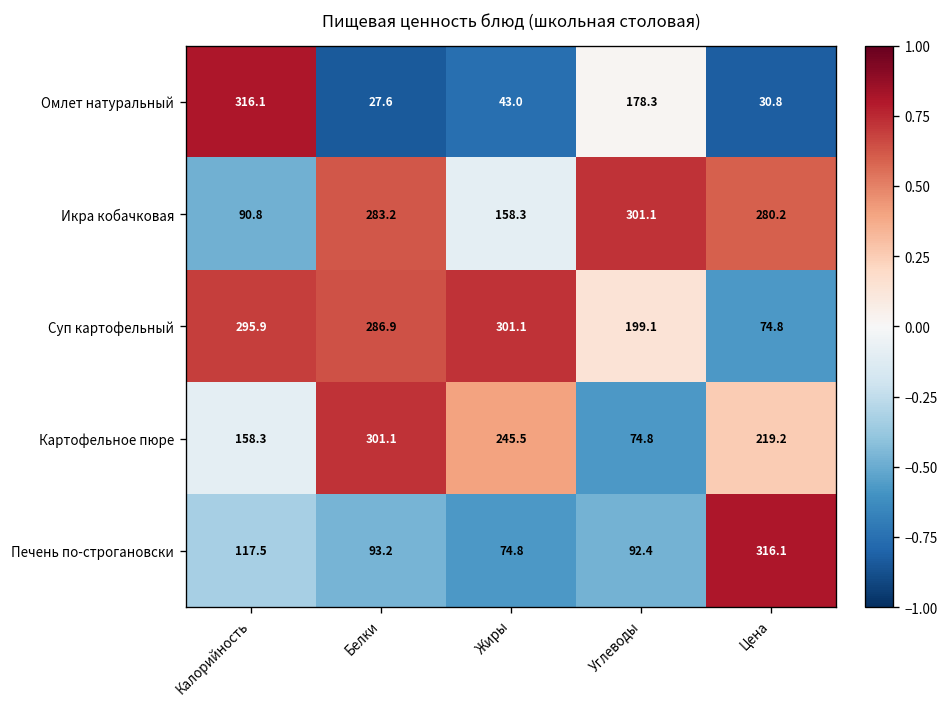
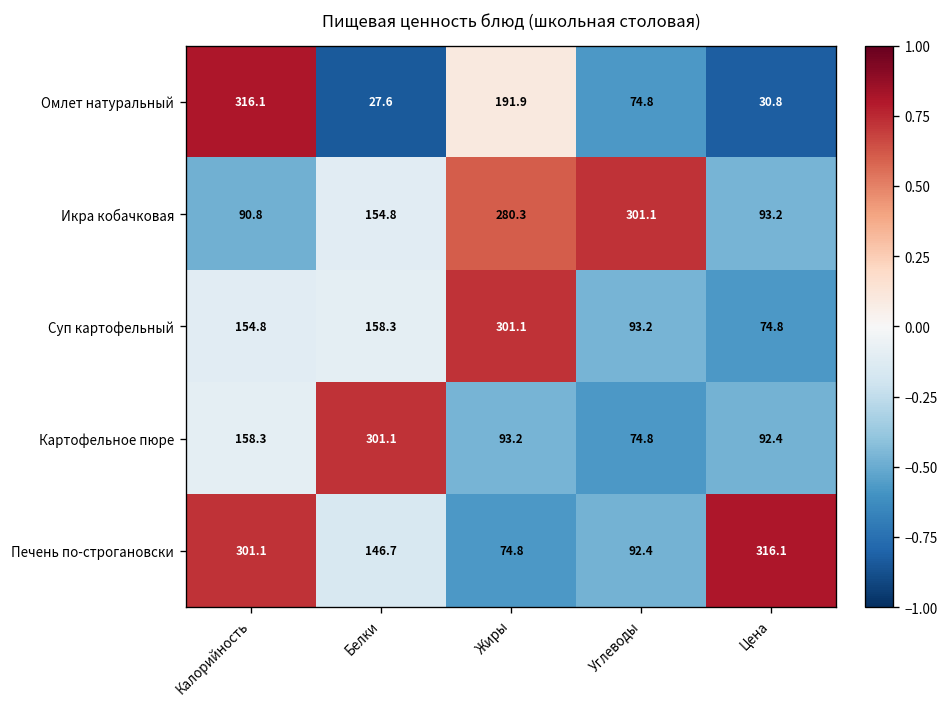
  {
    "Омлет натуральный": {
      "Калорийность": 316.1,
      "Белки": 27.6,
-     "Жиры": 43.0,
-     "Углеводы": 178.3,
+     "Жиры": 191.9,
+     "Углеводы": 74.8,
      "Цена": 30.8
    },
    "Икра кобачковая": {
      "Калорийность": 90.8,
-     "Белки": 283.2,
-     "Жиры": 158.3,
+     "Белки": 154.8,
+     "Жиры": 280.3,
      "Углеводы": 301.1,
-     "Цена": 280.2
+     "Цена": 93.2
    },
    "Суп картофельный": {
-     "Калорийность": 295.9,
-     "Белки": 286.9,
+     "Калорийность": 154.8,
+     "Белки": 158.3,
      "Жиры": 301.1,
-     "Углеводы": 199.1,
+     "Углеводы": 93.2,
      "Цена": 74.8
    },
    "Картофельное пюре": {
      "Калорийность": 158.3,
      "Белки": 301.1,
-     "Жиры": 245.5,
+     "Жиры": 93.2,
      "Углеводы": 74.8,
-     "Цена": 219.2
+     "Цена": 92.4
    },
    "Печень по-строгановски": {
-     "Калорийность": 117.5,
-     "Белки": 93.2,
+     "Калорийность": 301.1,
+     "Белки": 146.7,
      "Жиры": 74.8,
      "Углеводы": 92.4,
      "Цена": 316.1
    }
  }
